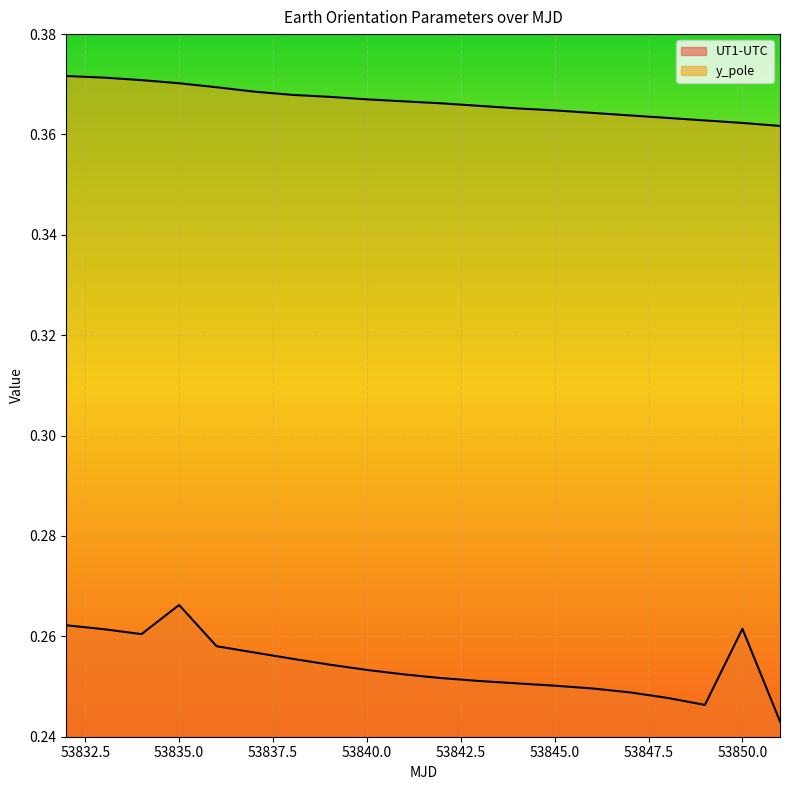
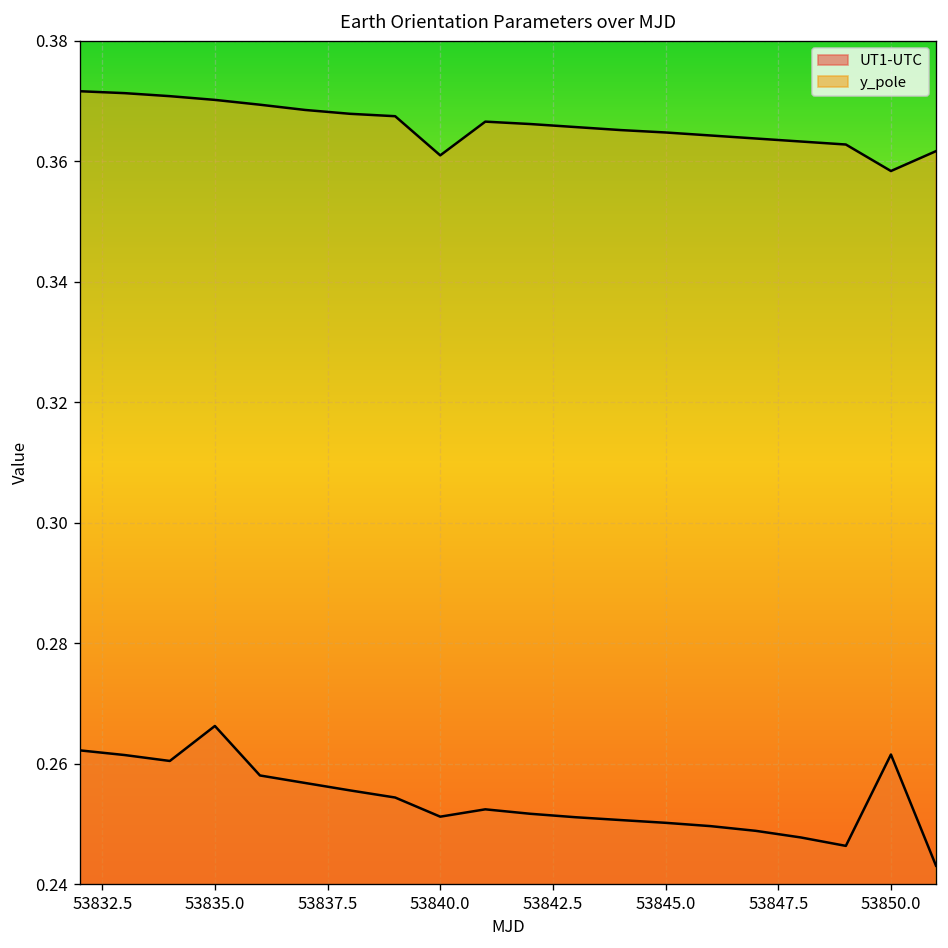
  {
    "UT1-UTC": {
      "53835.0": 0.266,
-     "53840.0": 0.253,
+     "53840.0": 0.251,
      "53845.0": 0.250,
      "53850.0": 0.262
    },
    "y_pole": {
      "53835.0": 0.370,
-     "53840.0": 0.367,
+     "53840.0": 0.361,
      "53845.0": 0.365,
-     "53850.0": 0.362
+     "53850.0": 0.358
    }
  }
